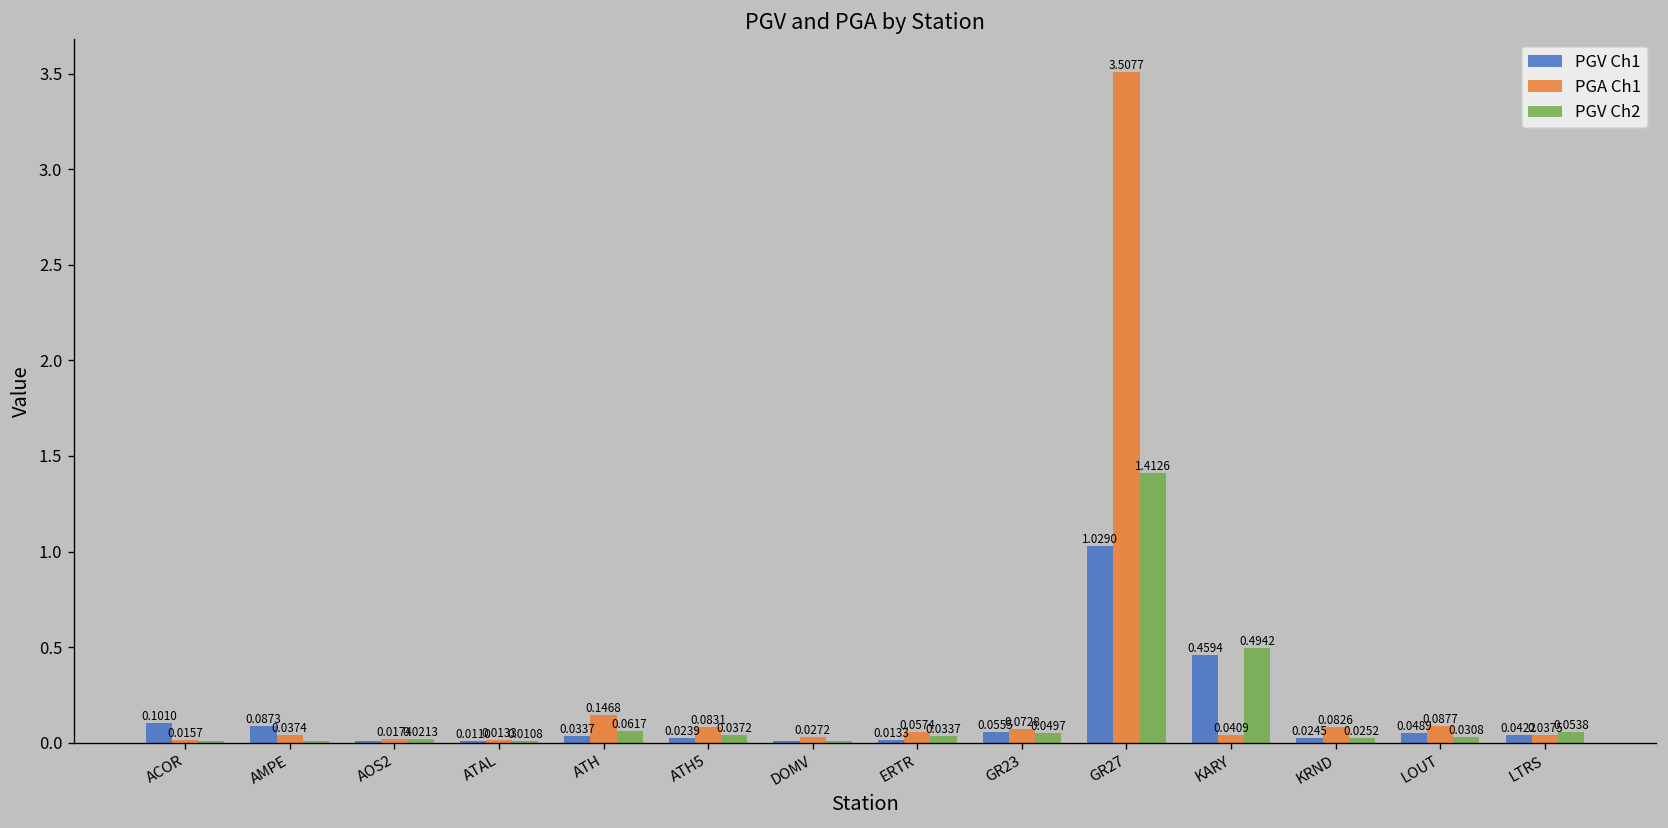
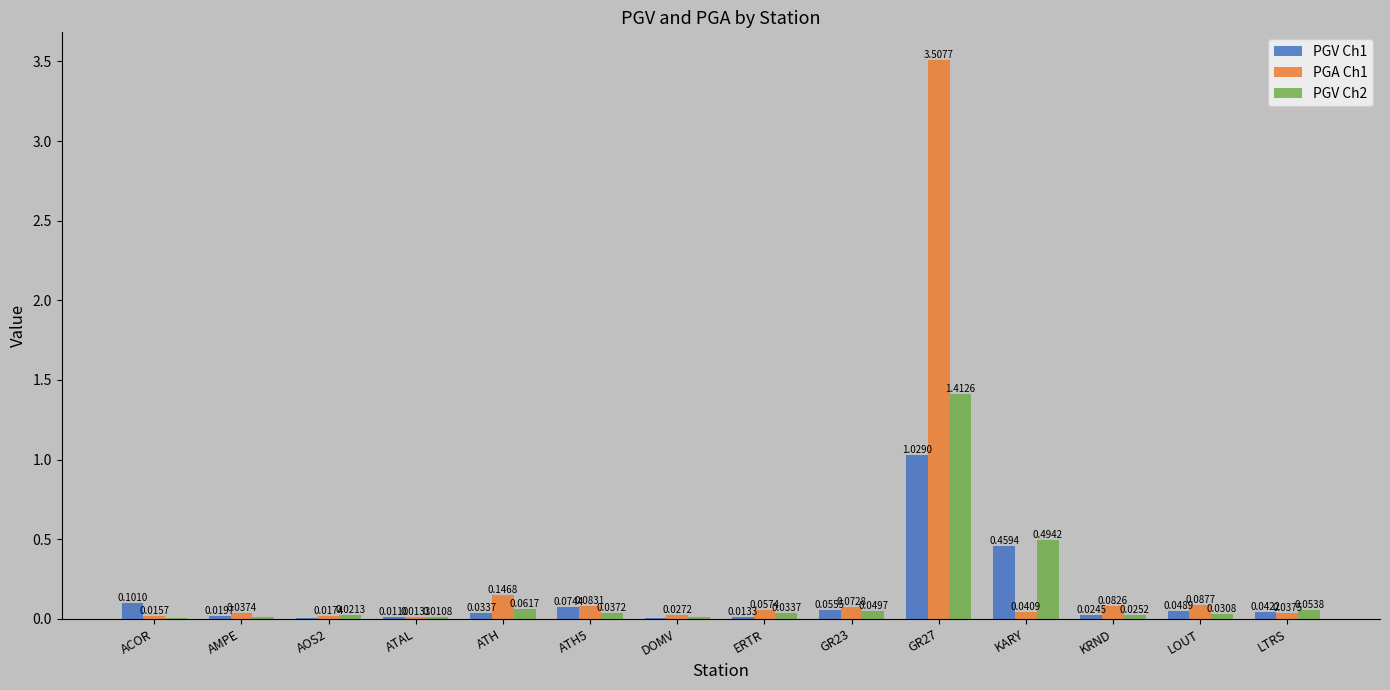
  {
    "PGV Ch1": {
      "ACOR": 0.1010,
-     "AMPE": 0.0873,
+     "AMPE": 0.0197,
      "ATH": 0.0337,
-     "ATH5": 0.0239,
+     "ATH5": 0.0744,
      "ERTR": 0.0133,
      "GR27": 1.0290,
      "KARY": 0.4594,
      "KRND": 0.0245,
      "LOUT": 0.0489
    },
    "PGA Ch1": {
      "ACOR": 0.0157,
      "AMPE": 0.0374,
      "ATH": 0.1468,
      "ATH5": 0.0831,
      "DOMV": 0.0272,
      "GR27": 3.5077,
      "KARY": 0.0409,
      "KRND": 0.0826,
      "LOUT": 0.0877
    },
    "PGV Ch2": {
      "ATH": 0.0617,
      "ATH5": 0.0372,
      "GR27": 1.4126,
      "KARY": 0.4942,
      "KRND": 0.0252,
      "LOUT": 0.0308
    }
  }
